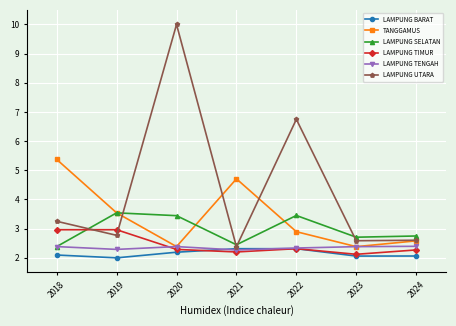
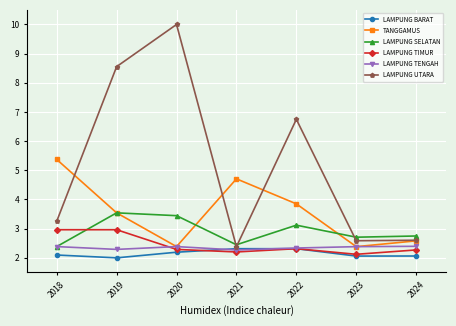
  {
    "LAMPUNG BARAT": {
      "2018": 2.1,
      "2019": 2.0,
      "2020": 2.2,
      "2024": 2.1
    },
    "TANGGAMUS": {
      "2018": 5.4,
      "2021": 4.7,
-     "2022": 2.9
+     "2022": 3.9
    },
    "LAMPUNG SELATAN": {
      "2020": 3.4,
-     "2022": 3.5,
+     "2022": 3.1,
      "2023": 2.7,
      "2024": 2.7
    },
    "LAMPUNG TIMUR": {
      "2018": 3.0,
      "2019": 3.0,
      "2020": 2.3,
      "2024": 2.3
    },
    "LAMPUNG TENGAH": {
      "2019": 2.3,
      "2024": 2.4
    },
    "LAMPUNG UTARA": {
      "2018": 3.3,
-     "2019": 2.8,
+     "2019": 8.6,
      "2020": 10.0,
      "2022": 6.7,
      "2023": 2.6
    }
  }
